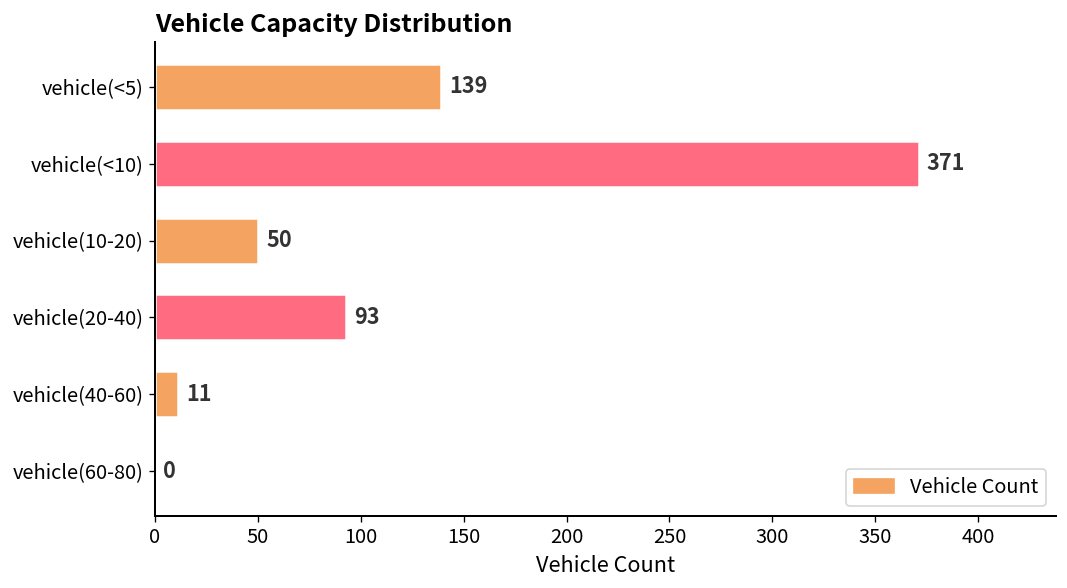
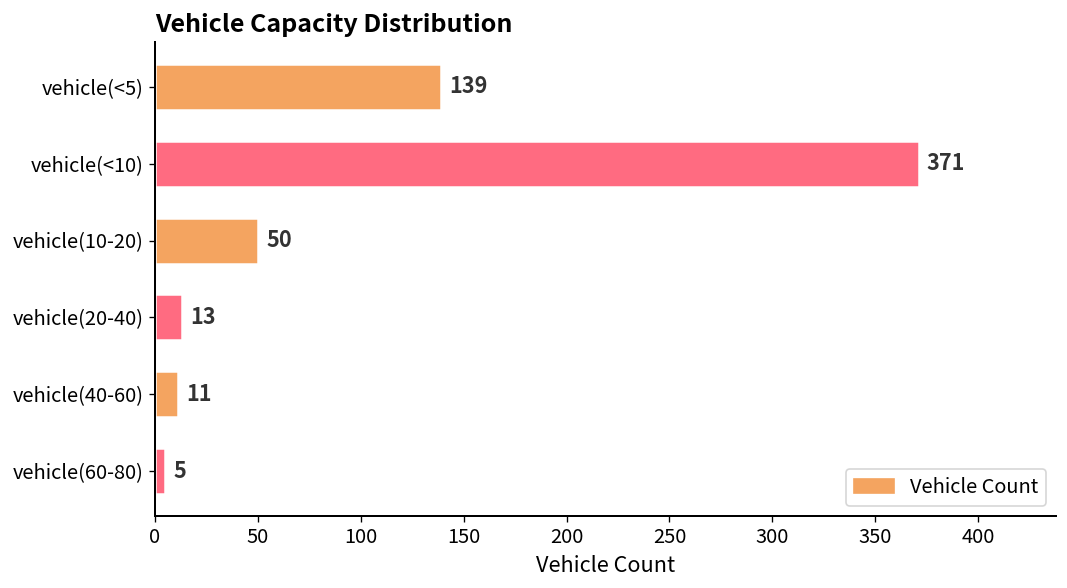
  {
    "vehicle(<5)": 139,
    "vehicle(<10)": 371,
    "vehicle(10-20)": 50,
-   "vehicle(20-40)": 93,
+   "vehicle(20-40)": 13,
    "vehicle(40-60)": 11,
-   "vehicle(60-80)": 0
+   "vehicle(60-80)": 5
  }
